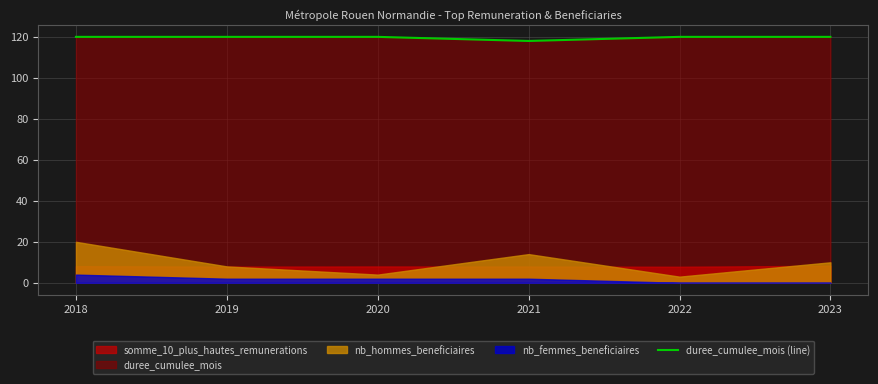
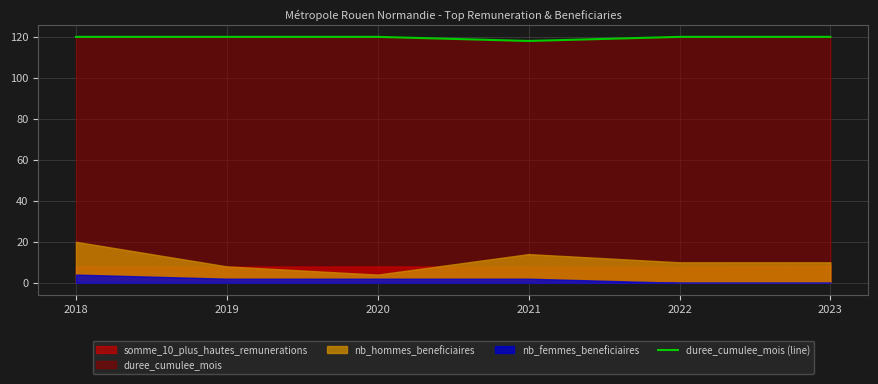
  {
    "somme_10_plus_hautes_remunerations": {
      "2018": 8,
      "2020": 8,
      "2021": 8,
      "2022": 8,
      "2023": 8
    },
    "duree_cumulee_mois": {
      "2018": 120,
      "2019": 120,
      "2020": 120,
      "2021": 118,
      "2022": 120,
      "2023": 120
    },
    "nb_hommes_beneficiaires": {
      "2018": 20,
      "2020": 4,
      "2021": 14,
-     "2022": 3,
+     "2022": 10,
      "2023": 10
    },
    "nb_femmes_beneficiaires": {
      "2018": 4,
      "2019": 2,
      "2020": 2,
      "2021": 2,
      "2022": 0,
      "2023": 0
    }
  }
